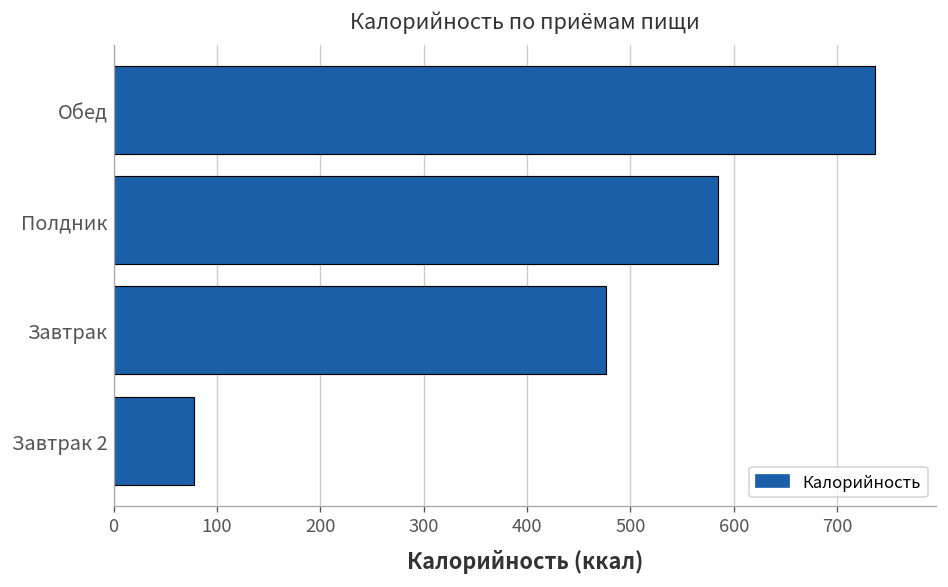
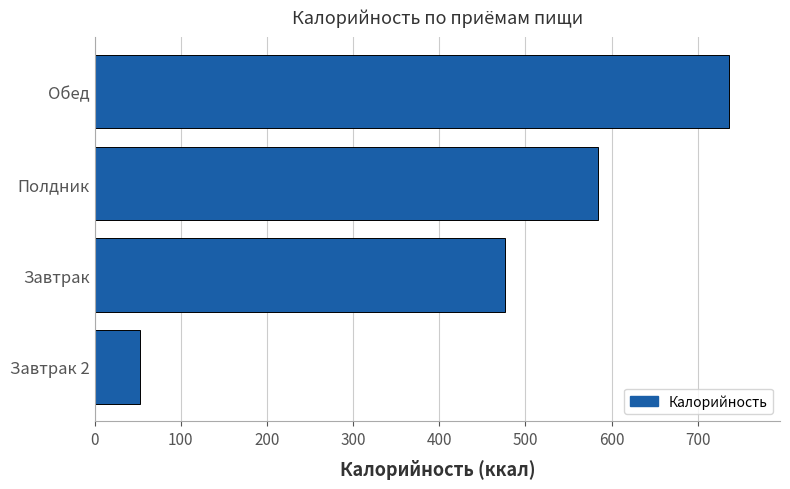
  {
    "Обед": 740,
    "Полдник": 580,
    "Завтрак": 480,
-   "Завтрак 2": 80
+   "Завтрак 2": 50
  }
